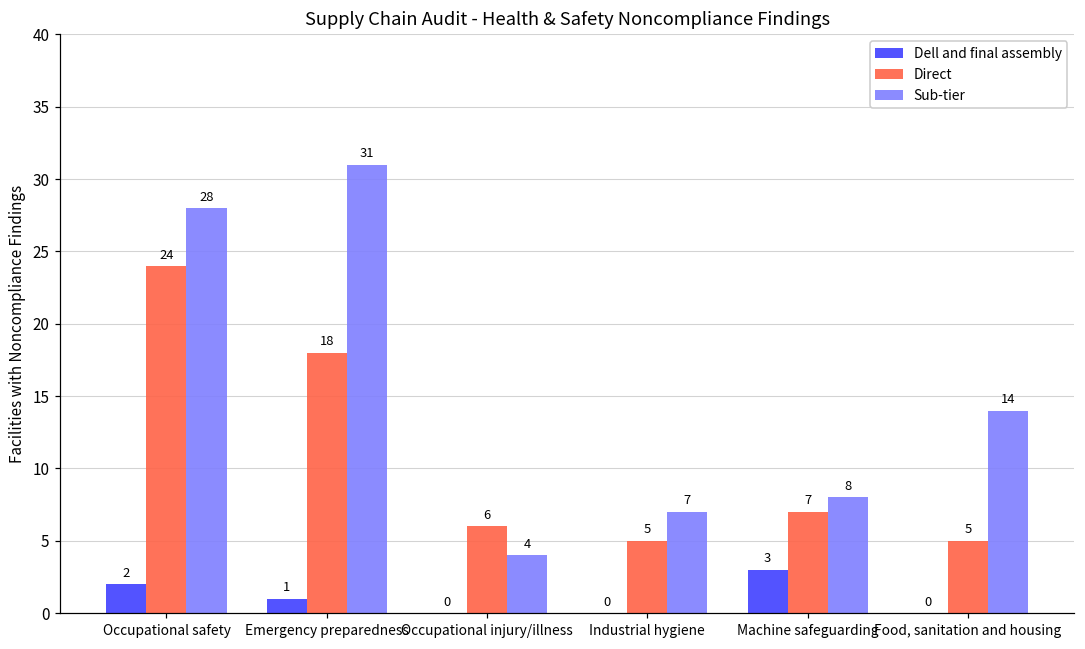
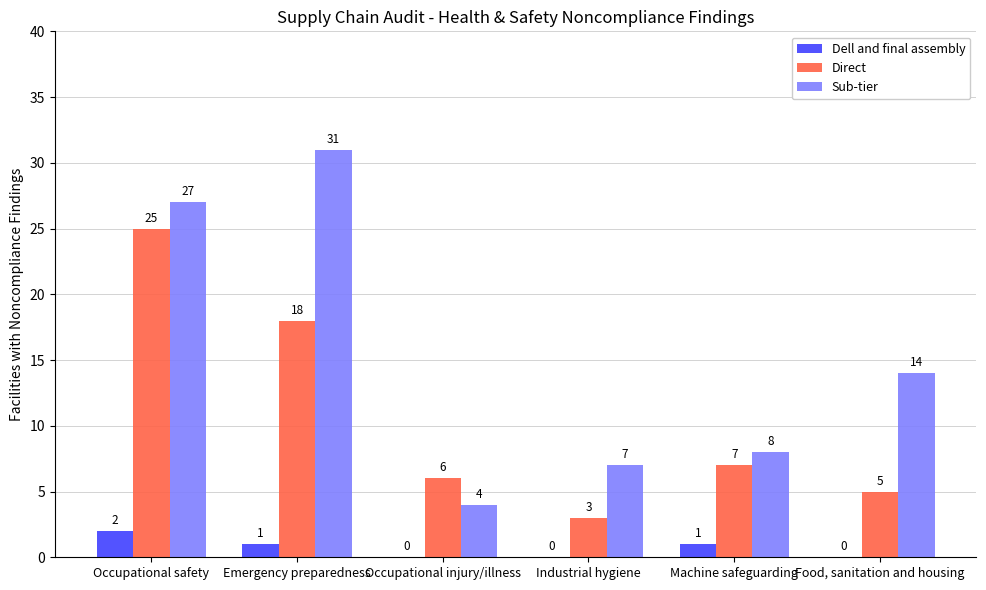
  {
    "Dell and final assembly": {
      "Occupational safety": 2,
      "Emergency preparedness": 1,
      "Occupational injury/illness": 0,
      "Industrial hygiene": 0,
-     "Machine safeguarding": 3,
+     "Machine safeguarding": 1,
      "Food, sanitation and housing": 0
    },
    "Direct": {
-     "Occupational safety": 24,
+     "Occupational safety": 25,
      "Emergency preparedness": 18,
      "Occupational injury/illness": 6,
-     "Industrial hygiene": 5,
+     "Industrial hygiene": 3,
      "Machine safeguarding": 7,
      "Food, sanitation and housing": 5
    },
    "Sub-tier": {
-     "Occupational safety": 28,
+     "Occupational safety": 27,
      "Emergency preparedness": 31,
      "Occupational injury/illness": 4,
      "Industrial hygiene": 7,
      "Machine safeguarding": 8,
      "Food, sanitation and housing": 14
    }
  }
